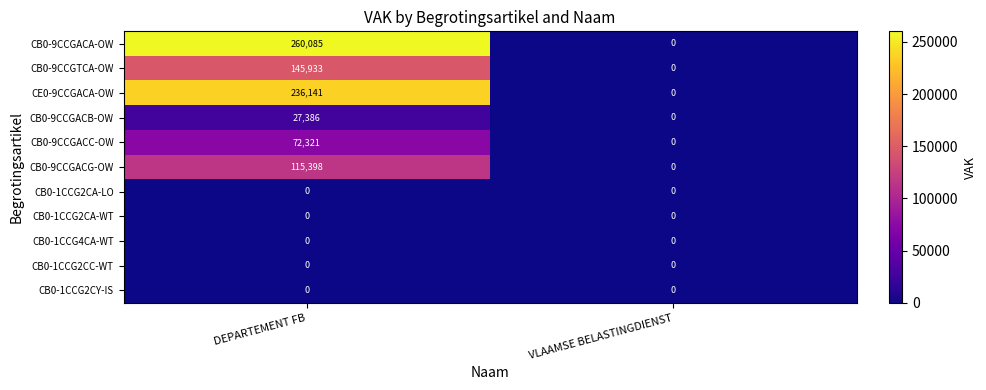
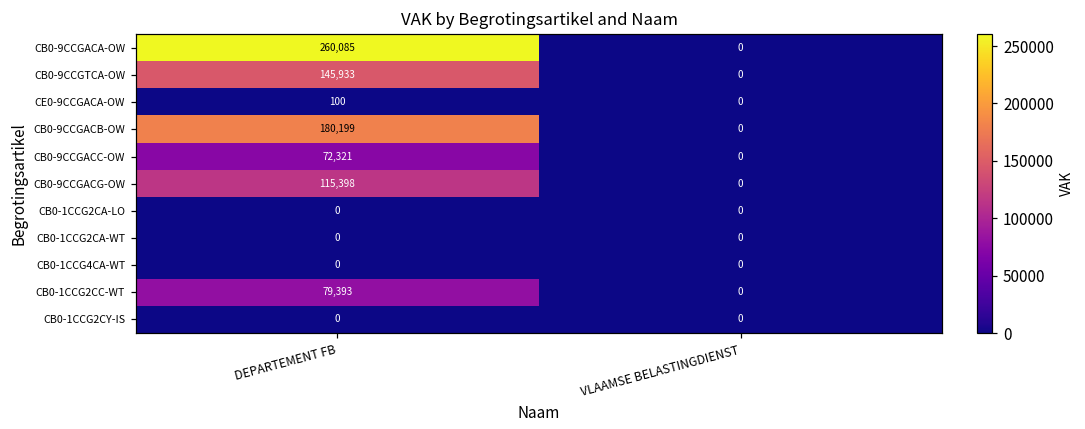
  {
    "CB0-9CCGACA-OW": {
      "DEPARTEMENT FB": "260,085",
      "VLAAMSE BELASTINGDIENST": "0"
    },
    "CB0-9CCGTCA-OW": {
      "DEPARTEMENT FB": "145,933",
      "VLAAMSE BELASTINGDIENST": "0"
    },
    "CE0-9CCGACA-OW": {
-     "DEPARTEMENT FB": "236,141",
+     "DEPARTEMENT FB": "100",
      "VLAAMSE BELASTINGDIENST": "0"
    },
    "CB0-9CCGACB-OW": {
-     "DEPARTEMENT FB": "27,386",
+     "DEPARTEMENT FB": "180,199",
      "VLAAMSE BELASTINGDIENST": "0"
    },
    "CB0-9CCGACC-OW": {
      "DEPARTEMENT FB": "72,321",
      "VLAAMSE BELASTINGDIENST": "0"
    },
    "CB0-9CCGACG-OW": {
      "DEPARTEMENT FB": "115,398",
      "VLAAMSE BELASTINGDIENST": "0"
    },
    "CB0-1CCG2CA-LO": {
      "DEPARTEMENT FB": "0",
      "VLAAMSE BELASTINGDIENST": "0"
    },
    "CB0-1CCG2CA-WT": {
      "DEPARTEMENT FB": "0",
      "VLAAMSE BELASTINGDIENST": "0"
    },
    "CB0-1CCG4CA-WT": {
      "DEPARTEMENT FB": "0",
      "VLAAMSE BELASTINGDIENST": "0"
    },
    "CB0-1CCG2CC-WT": {
-     "DEPARTEMENT FB": "0",
+     "DEPARTEMENT FB": "79,393",
      "VLAAMSE BELASTINGDIENST": "0"
    },
    "CB0-1CCG2CY-IS": {
      "DEPARTEMENT FB": "0",
      "VLAAMSE BELASTINGDIENST": "0"
    }
  }
